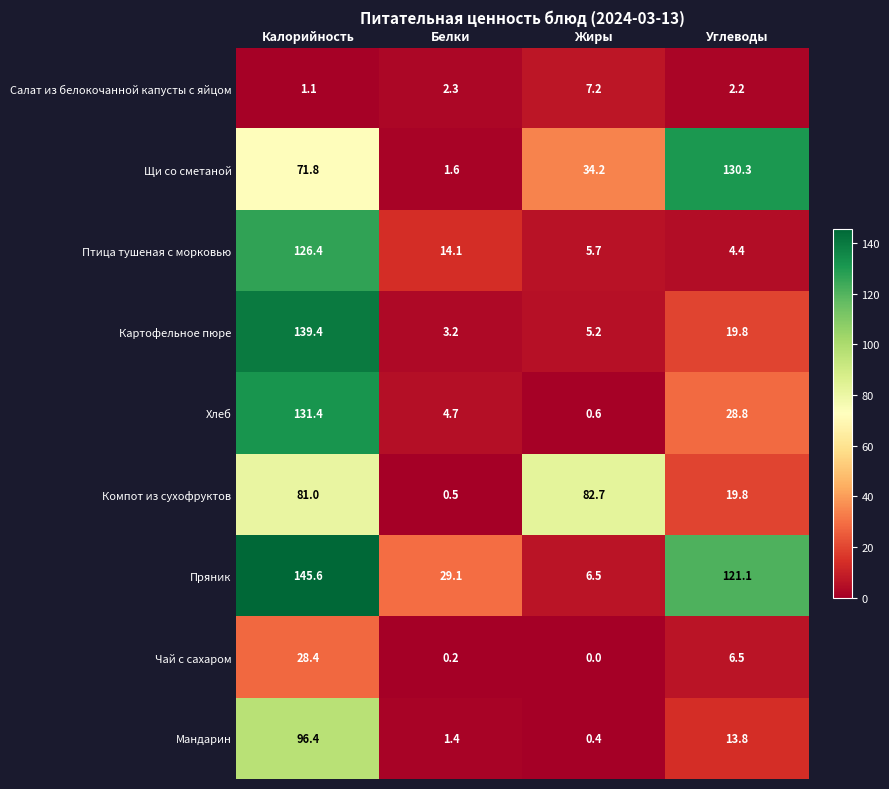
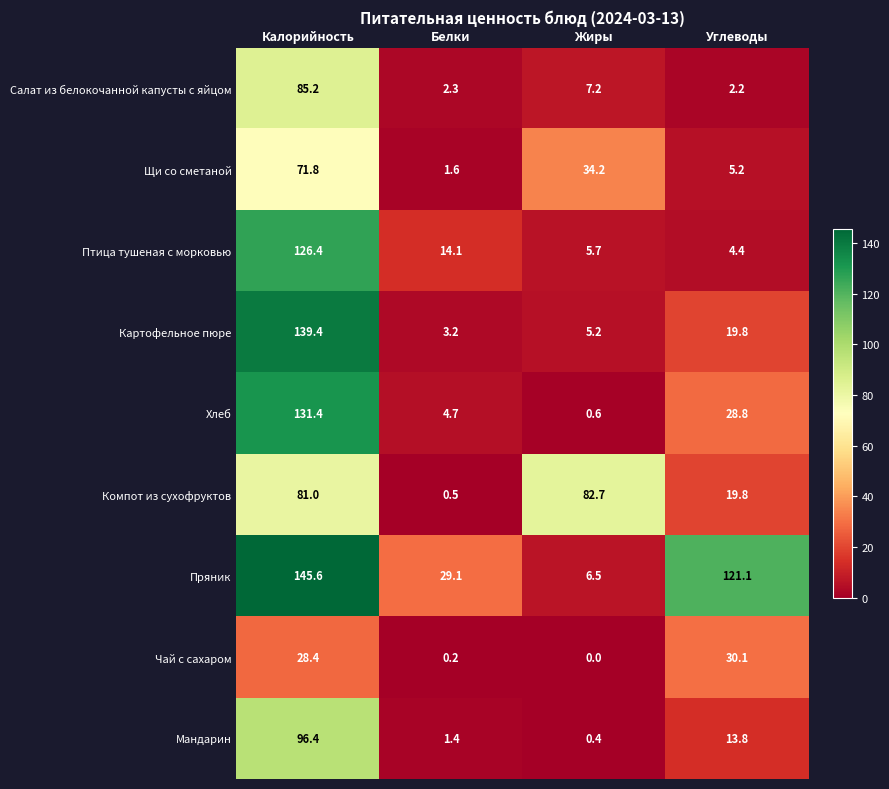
  {
    "Салат из белокочанной капусты с яйцом": {
-     "Калорийность": 1.1,
+     "Калорийность": 85.2,
      "Белки": 2.3,
      "Жиры": 7.2,
      "Углеводы": 2.2
    },
    "Щи со сметаной": {
      "Калорийность": 71.8,
      "Белки": 1.6,
      "Жиры": 34.2,
-     "Углеводы": 130.3
+     "Углеводы": 5.2
    },
    "Птица тушеная с морковью": {
      "Калорийность": 126.4,
      "Белки": 14.1,
      "Жиры": 5.7,
      "Углеводы": 4.4
    },
    "Картофельное пюре": {
      "Калорийность": 139.4,
      "Белки": 3.2,
      "Жиры": 5.2,
      "Углеводы": 19.8
    },
    "Хлеб": {
      "Калорийность": 131.4,
      "Белки": 4.7,
      "Жиры": 0.6,
      "Углеводы": 28.8
    },
    "Компот из сухофруктов": {
      "Калорийность": 81.0,
      "Белки": 0.5,
      "Жиры": 82.7,
      "Углеводы": 19.8
    },
    "Пряник": {
      "Калорийность": 145.6,
      "Белки": 29.1,
      "Жиры": 6.5,
      "Углеводы": 121.1
    },
    "Чай с сахаром": {
      "Калорийность": 28.4,
      "Белки": 0.2,
      "Жиры": 0.0,
-     "Углеводы": 6.5
+     "Углеводы": 30.1
    },
    "Мандарин": {
      "Калорийность": 96.4,
      "Белки": 1.4,
      "Жиры": 0.4,
      "Углеводы": 13.8
    }
  }
